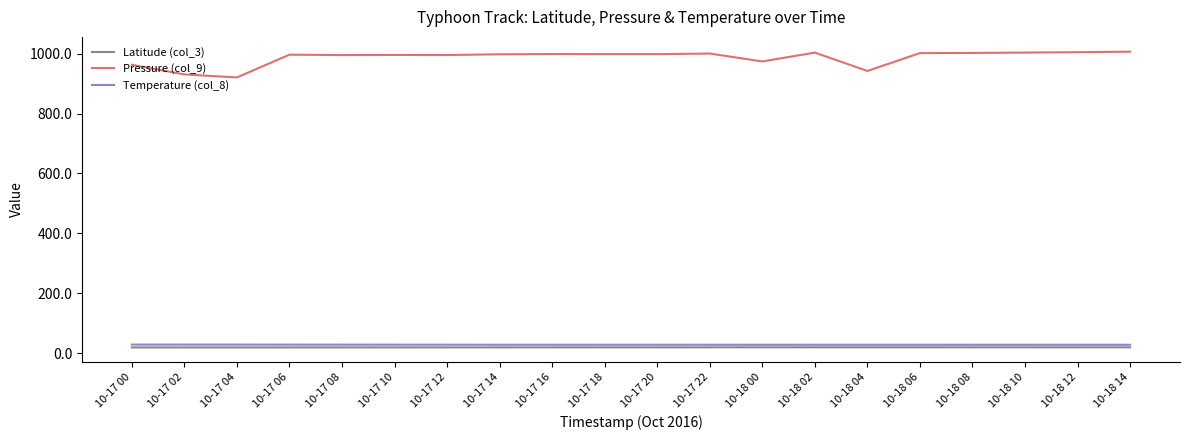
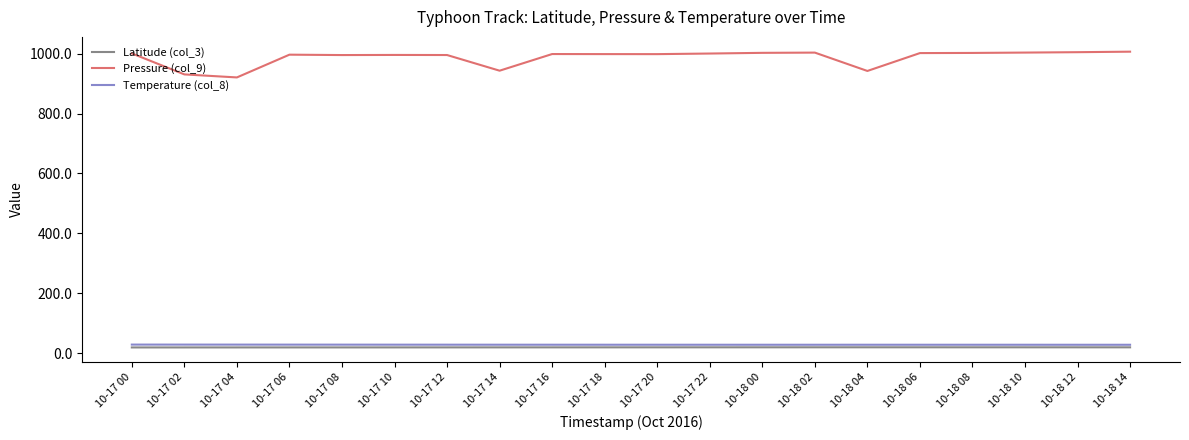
  {
    "Latitude (col_3)": {
      "10-17 00": 20,
      "10-17 02": 20,
      "10-17 04": 20,
      "10-17 06": 20,
      "10-17 08": 20,
      "10-17 10": 20,
      "10-17 12": 20,
      "10-17 14": 20,
      "10-17 16": 20,
      "10-17 18": 20,
      "10-17 20": 20,
      "10-17 22": 20,
      "10-18 04": 20,
      "10-18 06": 20
    },
    "Pressure (col_9)": {
-     "10-17 00": 960,
+     "10-17 00": 1000,
      "10-17 02": 930,
      "10-17 04": 920,
      "10-17 06": 1000,
      "10-17 08": 1000,
      "10-17 10": 1000,
      "10-17 12": 1000,
-     "10-17 14": 1000,
+     "10-17 14": 940,
      "10-17 16": 1000,
      "10-17 18": 1000,
      "10-17 20": 1000,
      "10-17 22": 1000,
-     "10-18 00": 970,
+     "10-18 00": 1000,
      "10-18 02": 1000,
      "10-18 04": 940,
      "10-18 06": 1000,
      "10-18 08": 1000,
      "10-18 10": 1000,
      "10-18 12": 1010,
      "10-18 14": 1010
    },
    "Temperature (col_8)": {
      "10-17 00": 30,
      "10-17 02": 30,
      "10-17 04": 30,
      "10-17 06": 30,
      "10-17 08": 30,
      "10-17 10": 30,
      "10-17 12": 30,
      "10-17 14": 30,
      "10-17 16": 30,
      "10-17 18": 30,
      "10-17 20": 30,
      "10-17 22": 30,
      "10-18 04": 30,
      "10-18 06": 30
    }
  }
